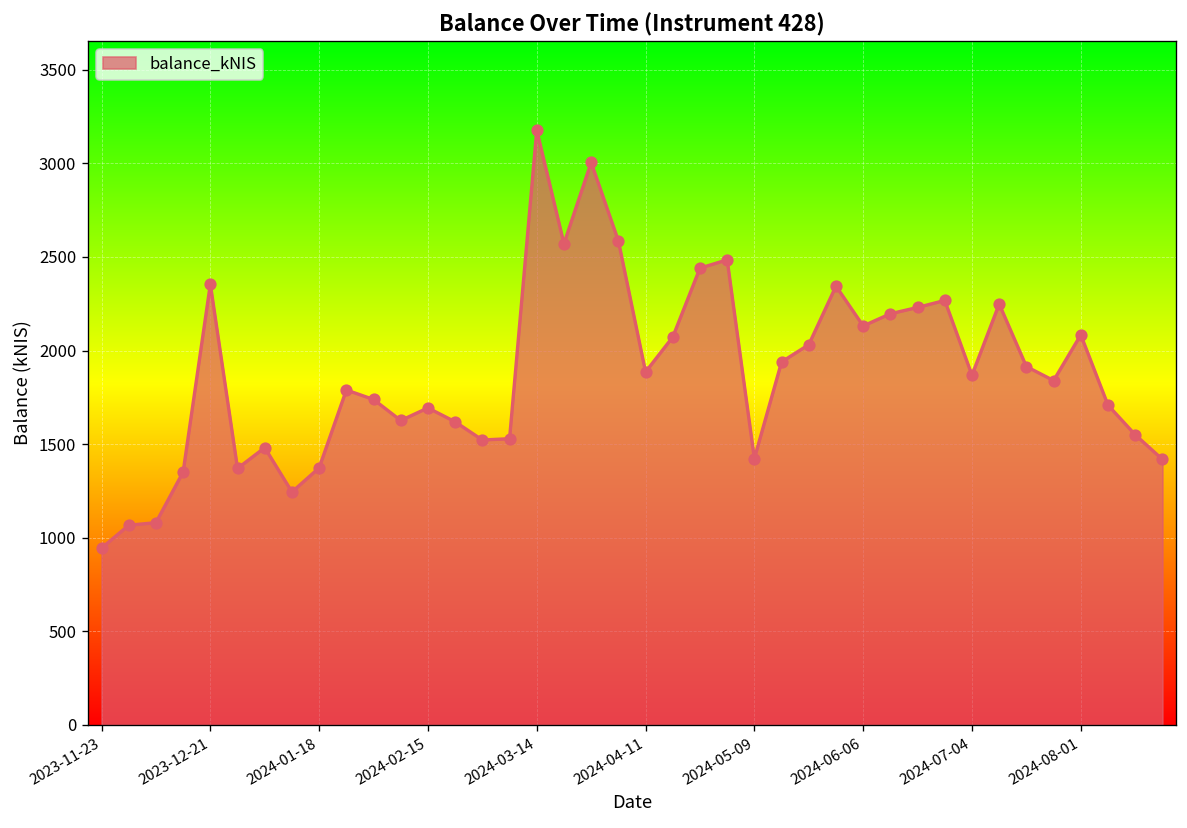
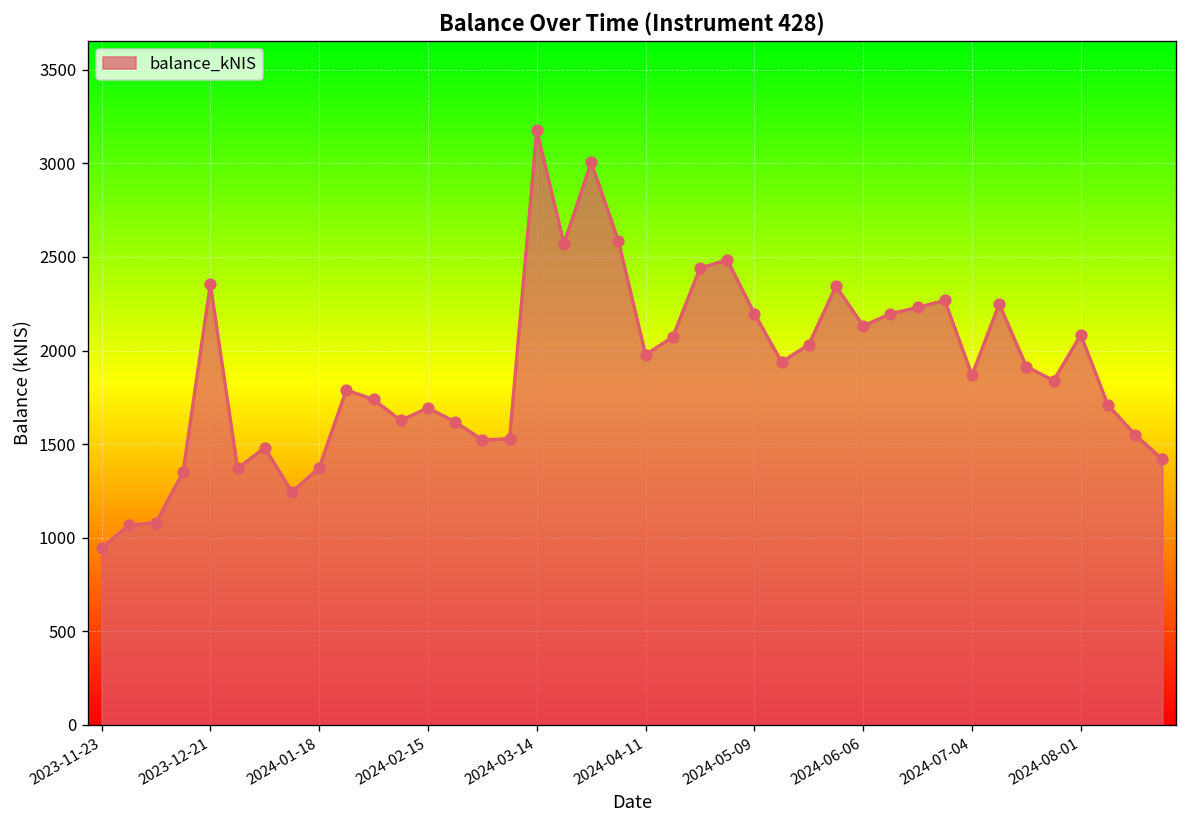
  {
    "2023-11-23": 940,
    "2023-12-21": 2350,
    "2024-01-18": 1370,
    "2024-02-15": 1690,
    "2024-03-14": 3180,
-   "2024-04-11": 1890,
-   "2024-05-09": 1420,
+   "2024-04-11": 1980,
+   "2024-05-09": 2200,
    "2024-06-06": 2130,
    "2024-07-04": 1870,
    "2024-08-01": 2080
  }
